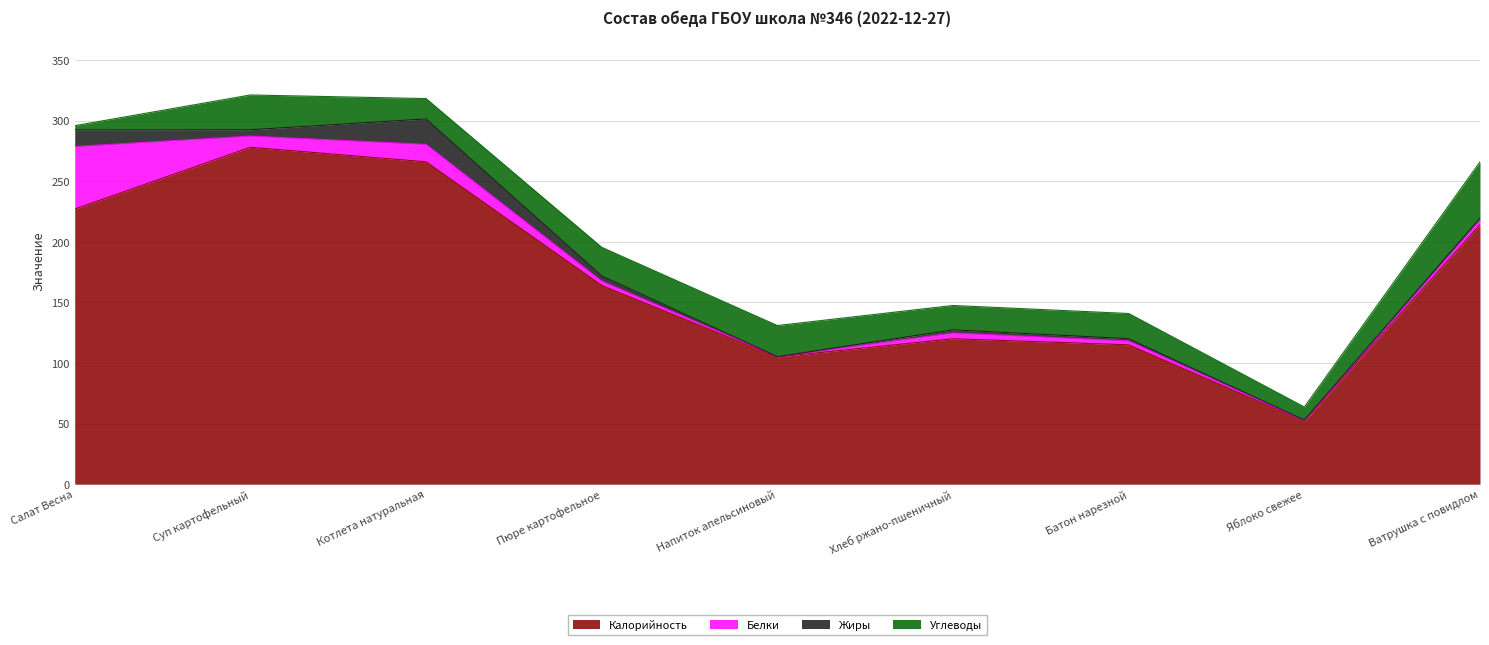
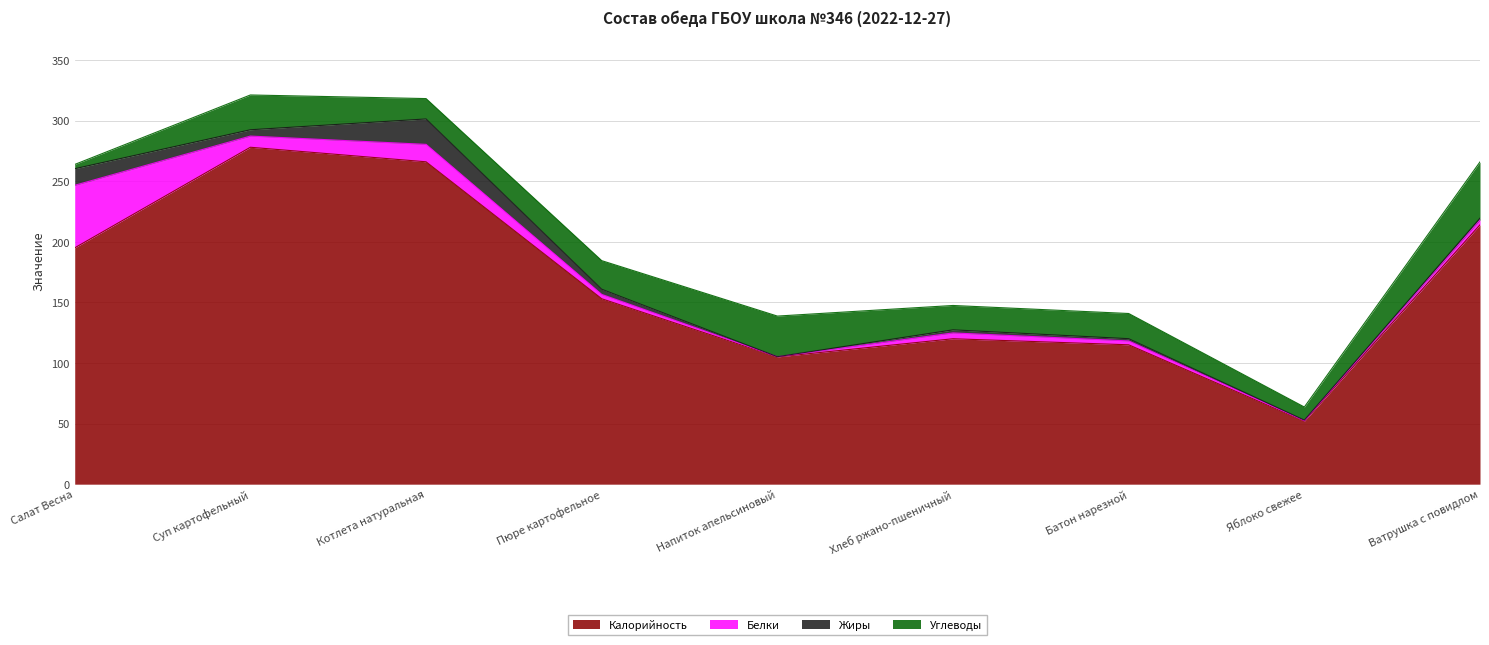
  {
    "Калорийность": {
-     "Салат Весна": 227,
+     "Салат Весна": 195,
      "Суп картофельный": 278,
      "Котлета натуральная": 266,
-     "Пюре картофельное": 164,
+     "Пюре картофельное": 153,
      "Хлеб ржано-пшеничный": 120,
      "Батон нарезной": 115,
      "Ватрушка с повидлом": 214
    },
    "Белки": {
      "Салат Весна": 52,
      "Суп картофельный": 9,
      "Котлета натуральная": 14,
      "Пюре картофельное": 4,
      "Хлеб ржано-пшеничный": 5
    },
    "Жиры": {
      "Салат Весна": 14,
      "Суп картофельный": 5,
      "Котлета натуральная": 21,
      "Пюре картофельное": 4,
      "Хлеб ржано-пшеничный": 3
    },
    "Углеводы": {
      "Салат Весна": 4,
      "Суп картофельный": 29,
      "Котлета натуральная": 17,
      "Пюре картофельное": 24,
-     "Напиток апельсиновый": 26,
+     "Напиток апельсиновый": 33,
      "Хлеб ржано-пшеничный": 20,
      "Батон нарезной": 21,
      "Яблоко свежее": 11,
      "Ватрушка с повидлом": 46
    }
  }
